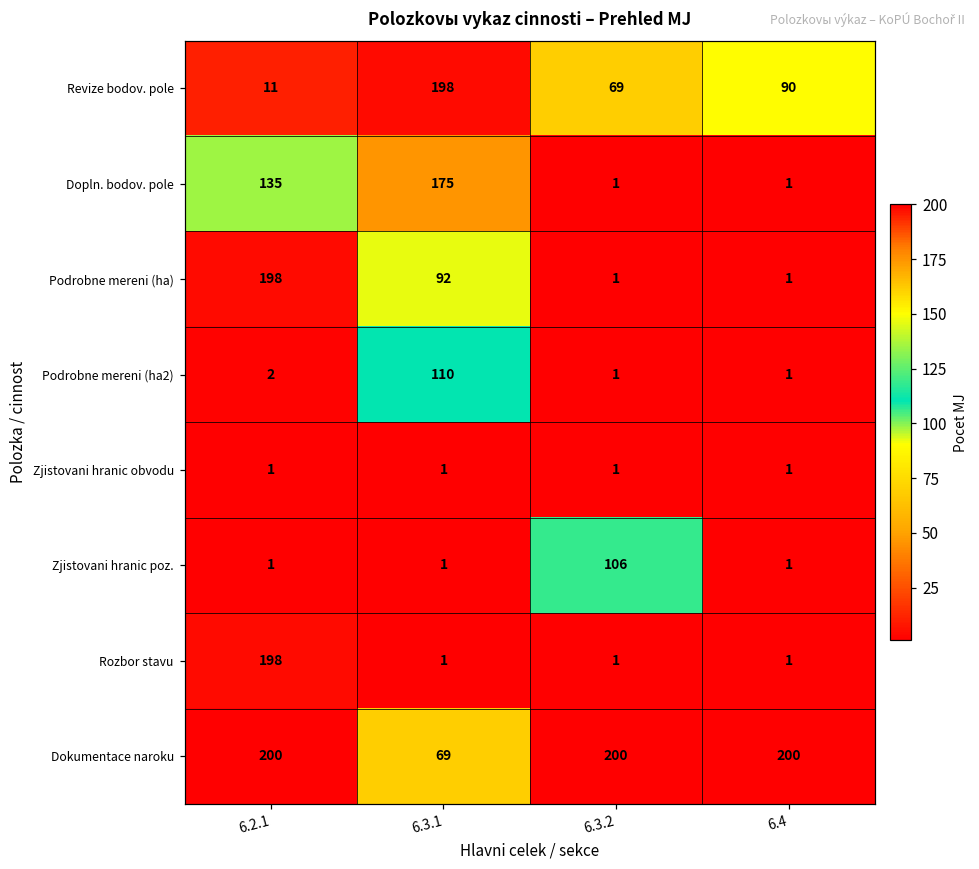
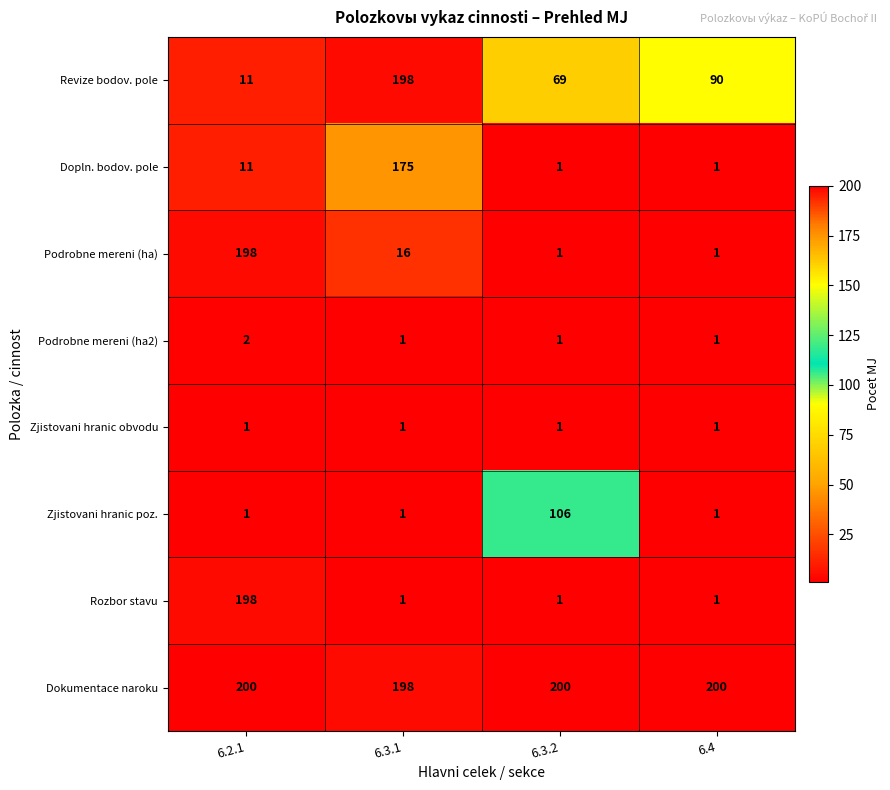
  {
    "Revize bodov. pole": {
      "6.2.1": 11,
      "6.3.1": 198,
      "6.3.2": 69,
      "6.4": 90
    },
    "Dopln. bodov. pole": {
-     "6.2.1": 135,
+     "6.2.1": 11,
      "6.3.1": 175,
      "6.3.2": 1,
      "6.4": 1
    },
    "Podrobne mereni (ha)": {
      "6.2.1": 198,
-     "6.3.1": 92,
+     "6.3.1": 16,
      "6.3.2": 1,
      "6.4": 1
    },
    "Podrobne mereni (ha2)": {
      "6.2.1": 2,
-     "6.3.1": 110,
+     "6.3.1": 1,
      "6.3.2": 1,
      "6.4": 1
    },
    "Zjistovani hranic obvodu": {
      "6.2.1": 1,
      "6.3.1": 1,
      "6.3.2": 1,
      "6.4": 1
    },
    "Zjistovani hranic poz.": {
      "6.2.1": 1,
      "6.3.1": 1,
      "6.3.2": 106,
      "6.4": 1
    },
    "Rozbor stavu": {
      "6.2.1": 198,
      "6.3.1": 1,
      "6.3.2": 1,
      "6.4": 1
    },
    "Dokumentace naroku": {
      "6.2.1": 200,
-     "6.3.1": 69,
+     "6.3.1": 198,
      "6.3.2": 200,
      "6.4": 200
    }
  }
